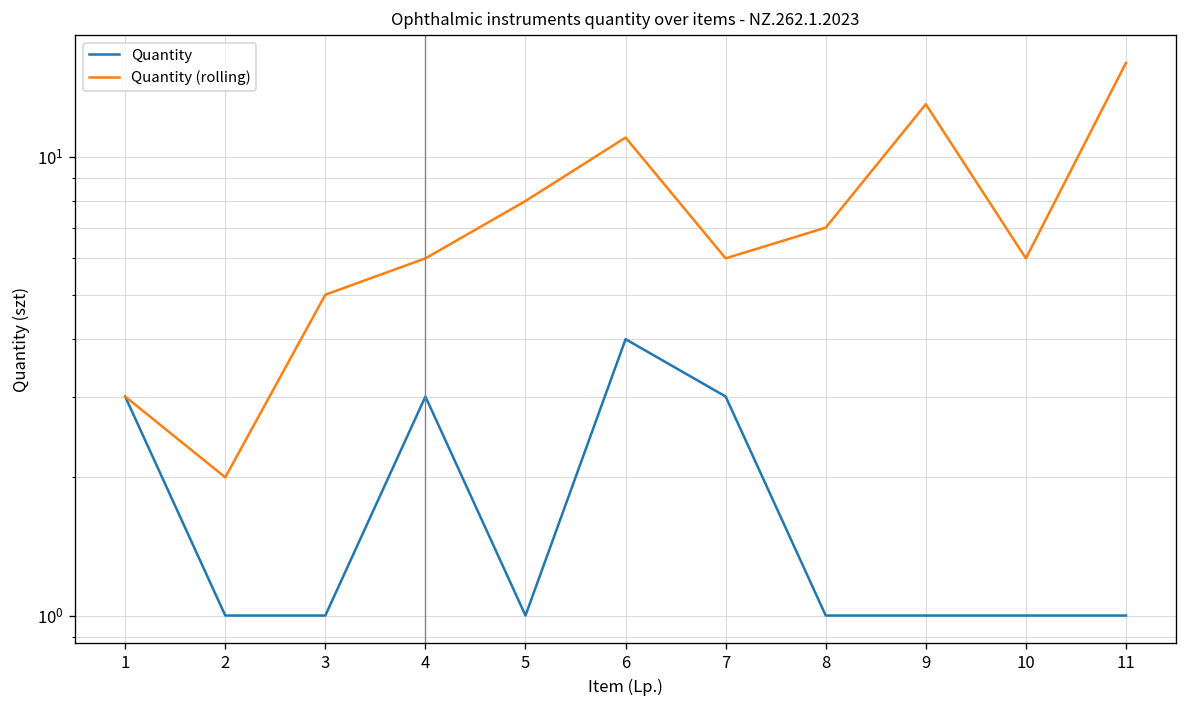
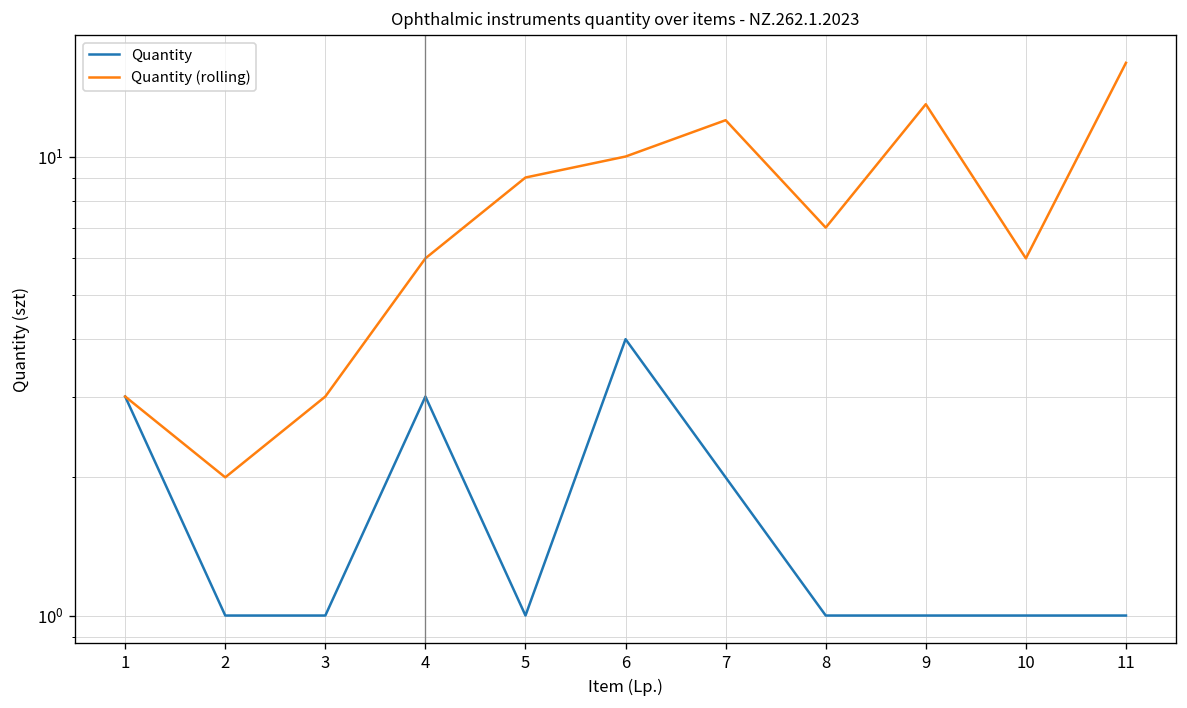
  {
    "Quantity": {
      "2": 1,
      "3": 1,
      "4": 3,
      "5": 1,
      "6": 4,
-     "7": 3,
+     "7": 2,
      "8": 1,
      "9": 1,
      "10": 1,
      "11": 1
    },
    "Quantity (rolling)": {
      "2": 2,
-     "3": 5,
+     "3": 3,
      "4": 6,
-     "5": 8,
-     "6": 11,
-     "7": 6,
+     "5": 9,
+     "6": 10,
+     "7": 12,
      "8": 7,
      "9": 13,
      "10": 6,
      "11": 16
    }
  }
